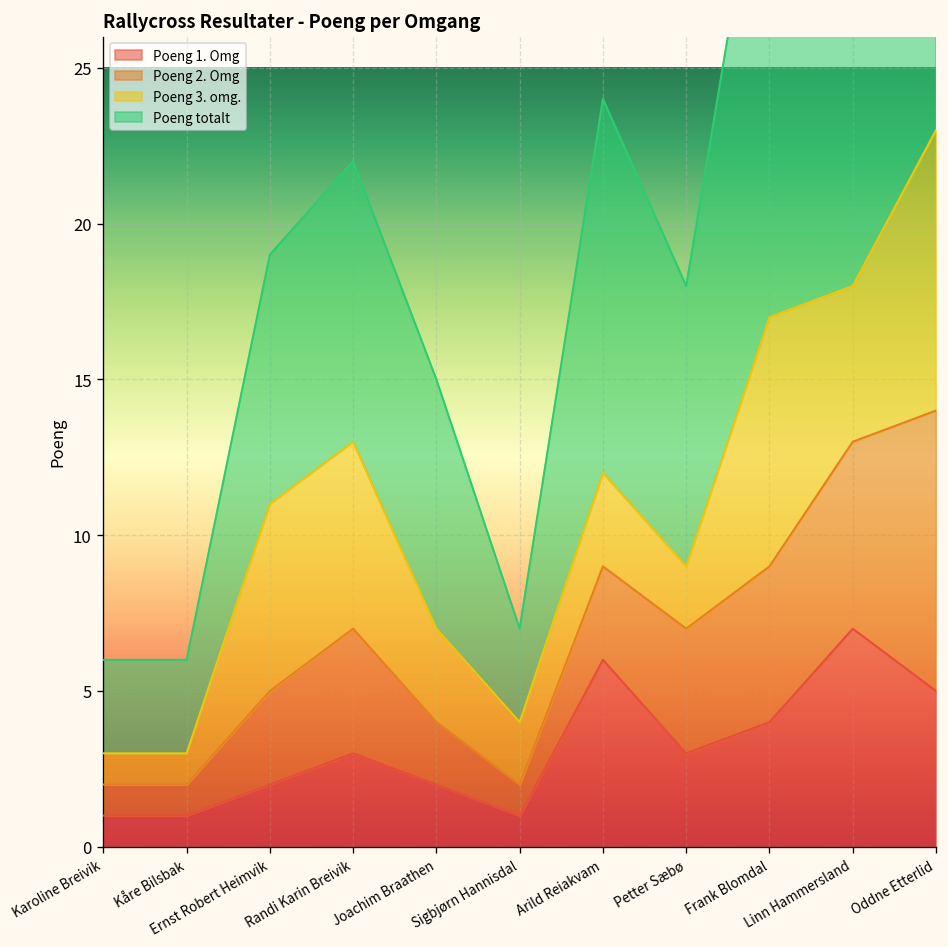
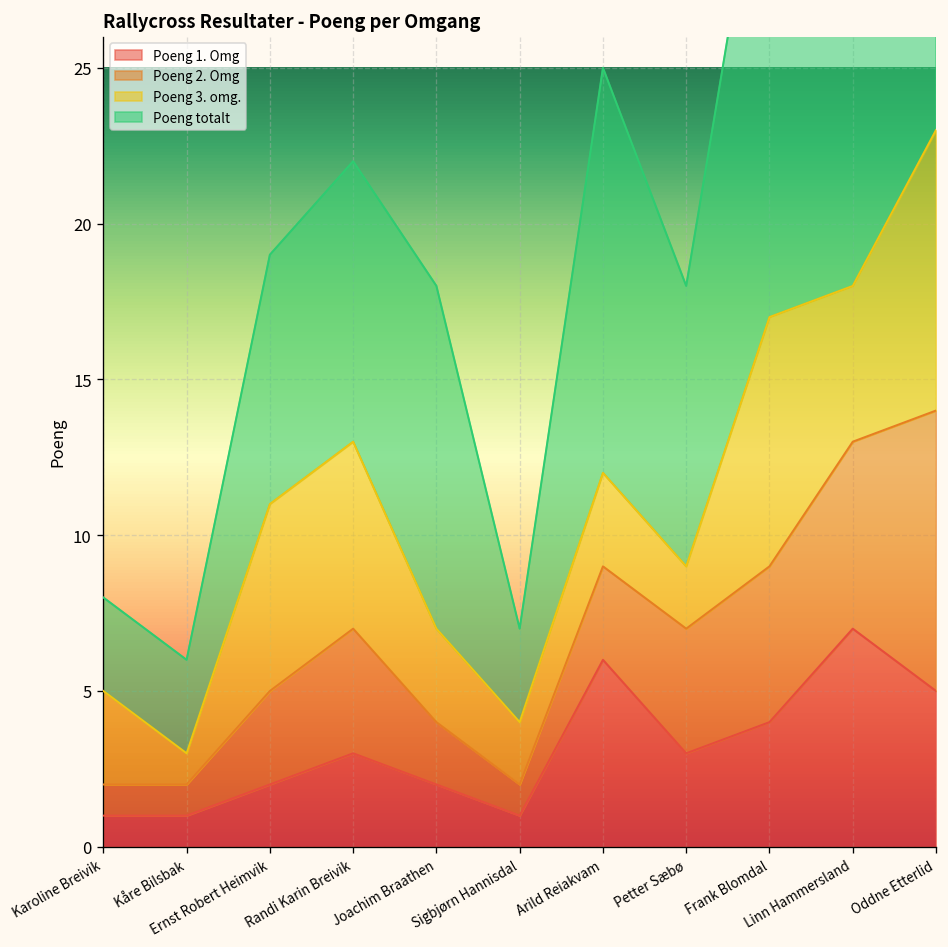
  {
    "Poeng 3. omg.": {
-     "Karoline Breivik": 1,
+     "Karoline Breivik": 3,
      "Kåre Bilsbak": 1,
      "Ernst Robert Heimvik": 6,
      "Randi Karin Breivik": 6,
      "Joachim Braathen": 3,
      "Sigbjørn Hannisdal": 2,
      "Arild Reiakvam": 3,
      "Petter Sæbø": 2,
      "Frank Blomdal": 8,
      "Linn Hammersland": 5,
      "Oddne Etterlid": 9
    },
    "Poeng totalt": {
      "Karoline Breivik": 3,
      "Kåre Bilsbak": 3,
      "Ernst Robert Heimvik": 8,
      "Randi Karin Breivik": 9,
-     "Joachim Braathen": 8,
+     "Joachim Braathen": 11,
      "Sigbjørn Hannisdal": 3,
-     "Arild Reiakvam": 12,
+     "Arild Reiakvam": 13,
      "Petter Sæbø": 9
    }
  }
